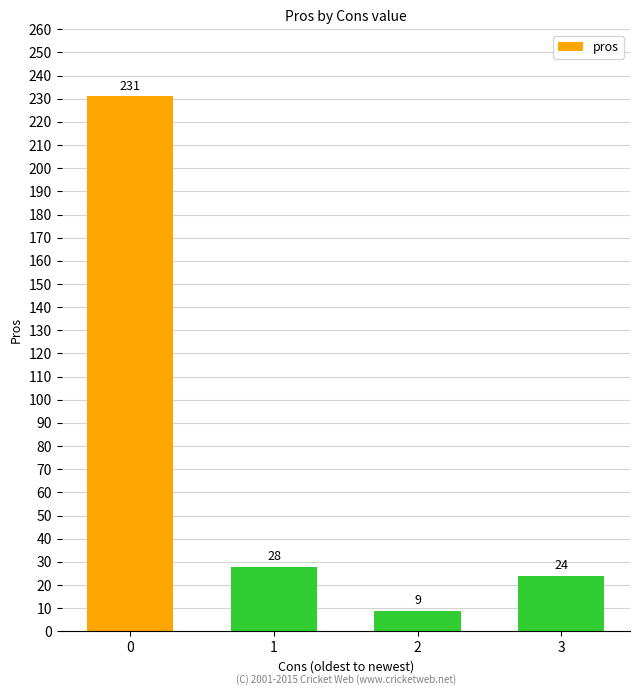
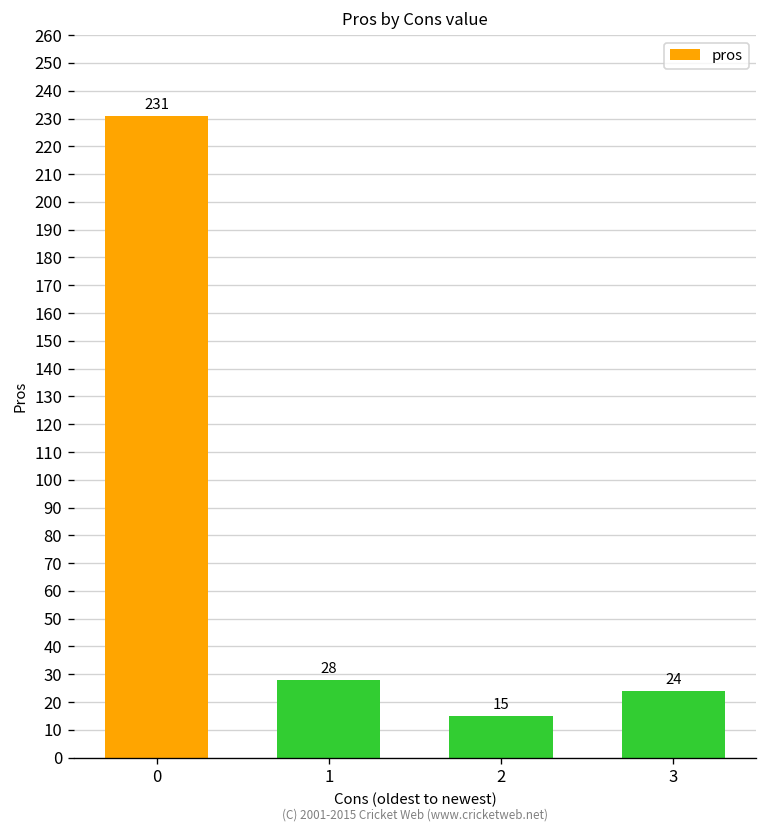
  {
    "0": 231,
    "1": 28,
-   "2": 9,
+   "2": 15,
    "3": 24
  }
